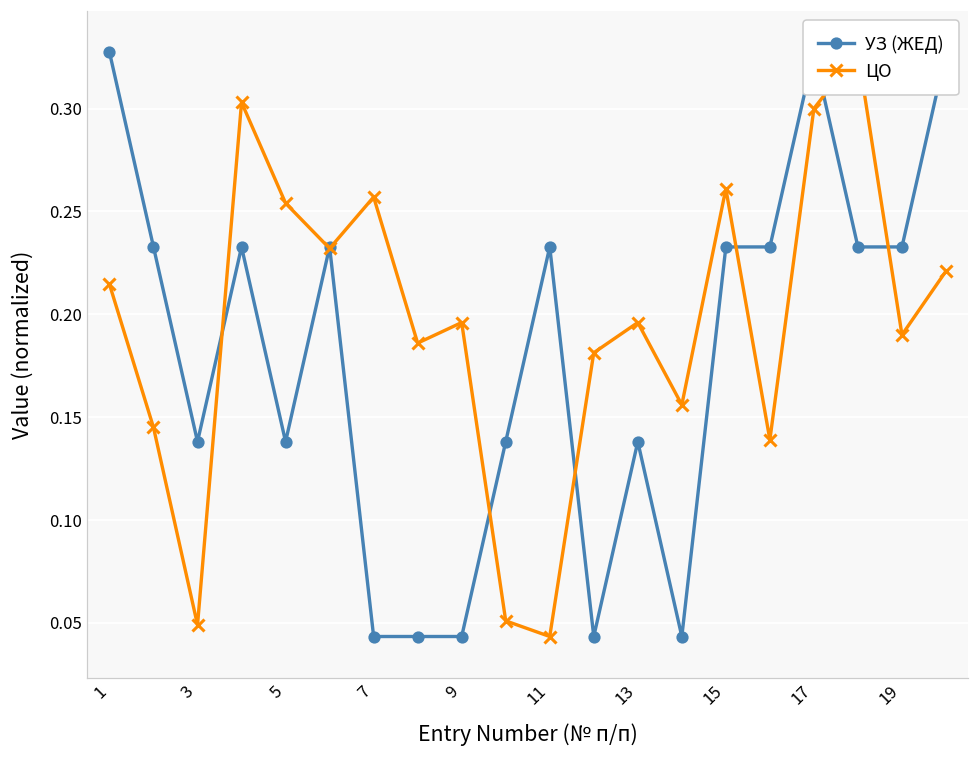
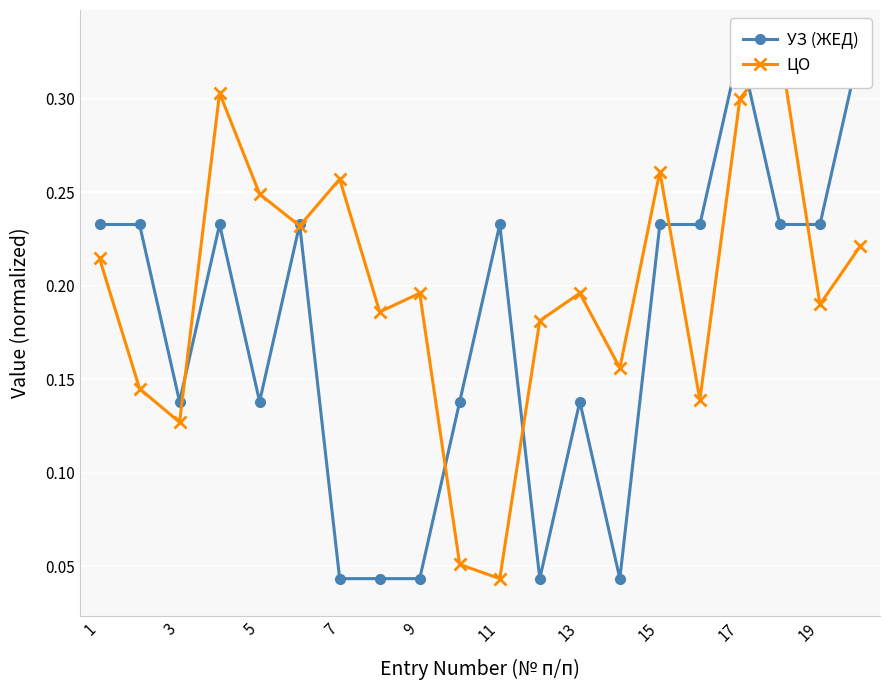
  {
    "УЗ (ЖЕД)": {
-     "1": 0.327,
+     "1": 0.233,
      "3": 0.138,
      "5": 0.138,
      "7": 0.043,
      "9": 0.043,
      "11": 0.233,
      "13": 0.138,
      "15": 0.233,
      "19": 0.233
    },
    "ЦО": {
      "1": 0.215,
-     "3": 0.049,
-     "5": 0.254,
+     "3": 0.127,
+     "5": 0.249,
      "7": 0.257,
      "9": 0.196,
      "11": 0.043,
      "13": 0.196,
      "15": 0.261,
      "17": 0.300,
      "19": 0.190
    }
  }
